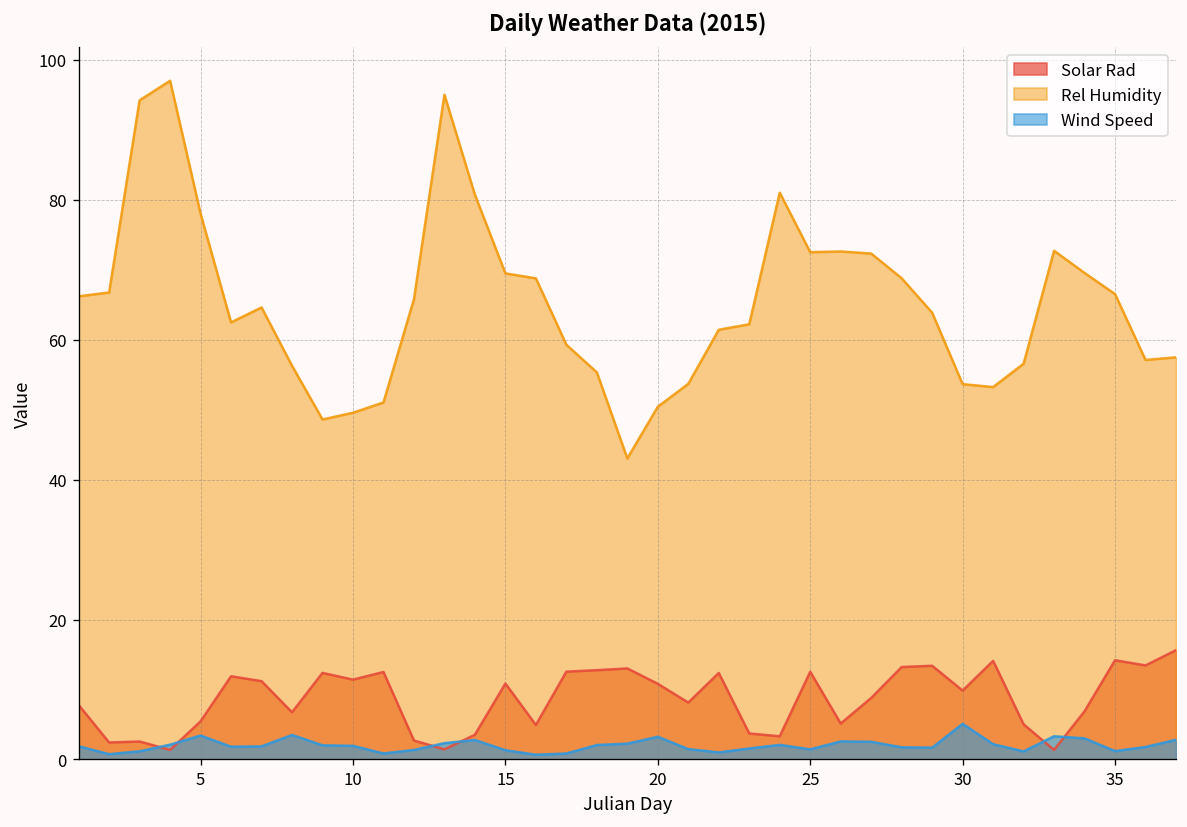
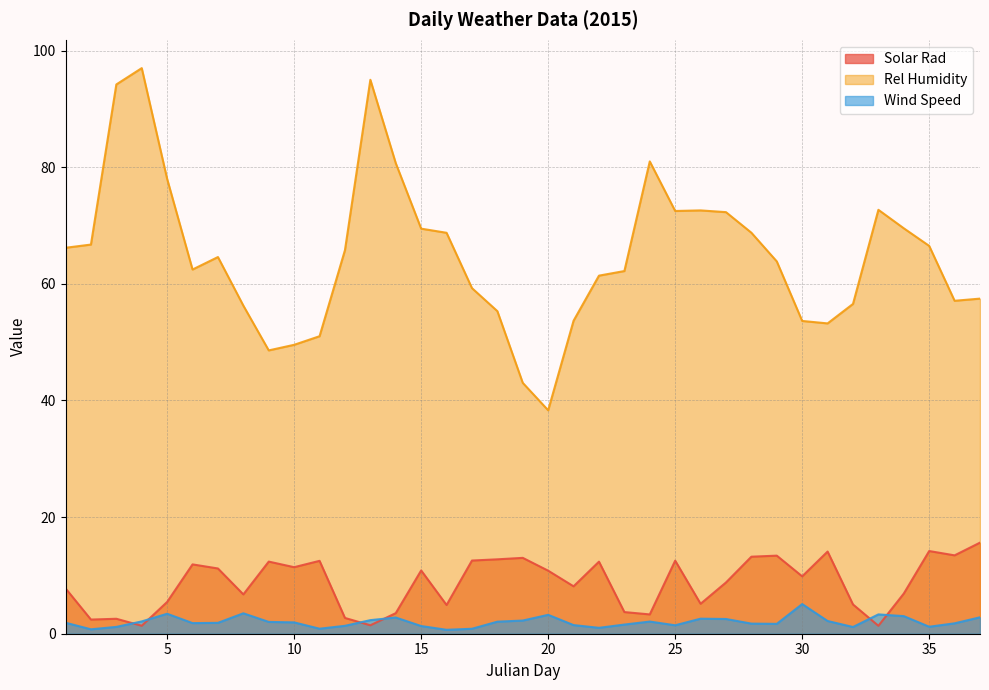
  {
    "Solar Rad": {
      "5": 5,
      "10": 11,
      "15": 11,
      "20": 11,
      "25": 13,
      "30": 10,
      "35": 14
    },
    "Rel Humidity": {
      "5": 78,
      "10": 50,
      "15": 69,
-     "20": 50,
+     "20": 38,
      "25": 73,
      "30": 54,
      "35": 67
    },
    "Wind Speed": {
      "5": 3,
      "10": 2,
      "15": 1,
      "20": 3,
      "25": 1,
      "30": 5,
      "35": 1
    }
  }
